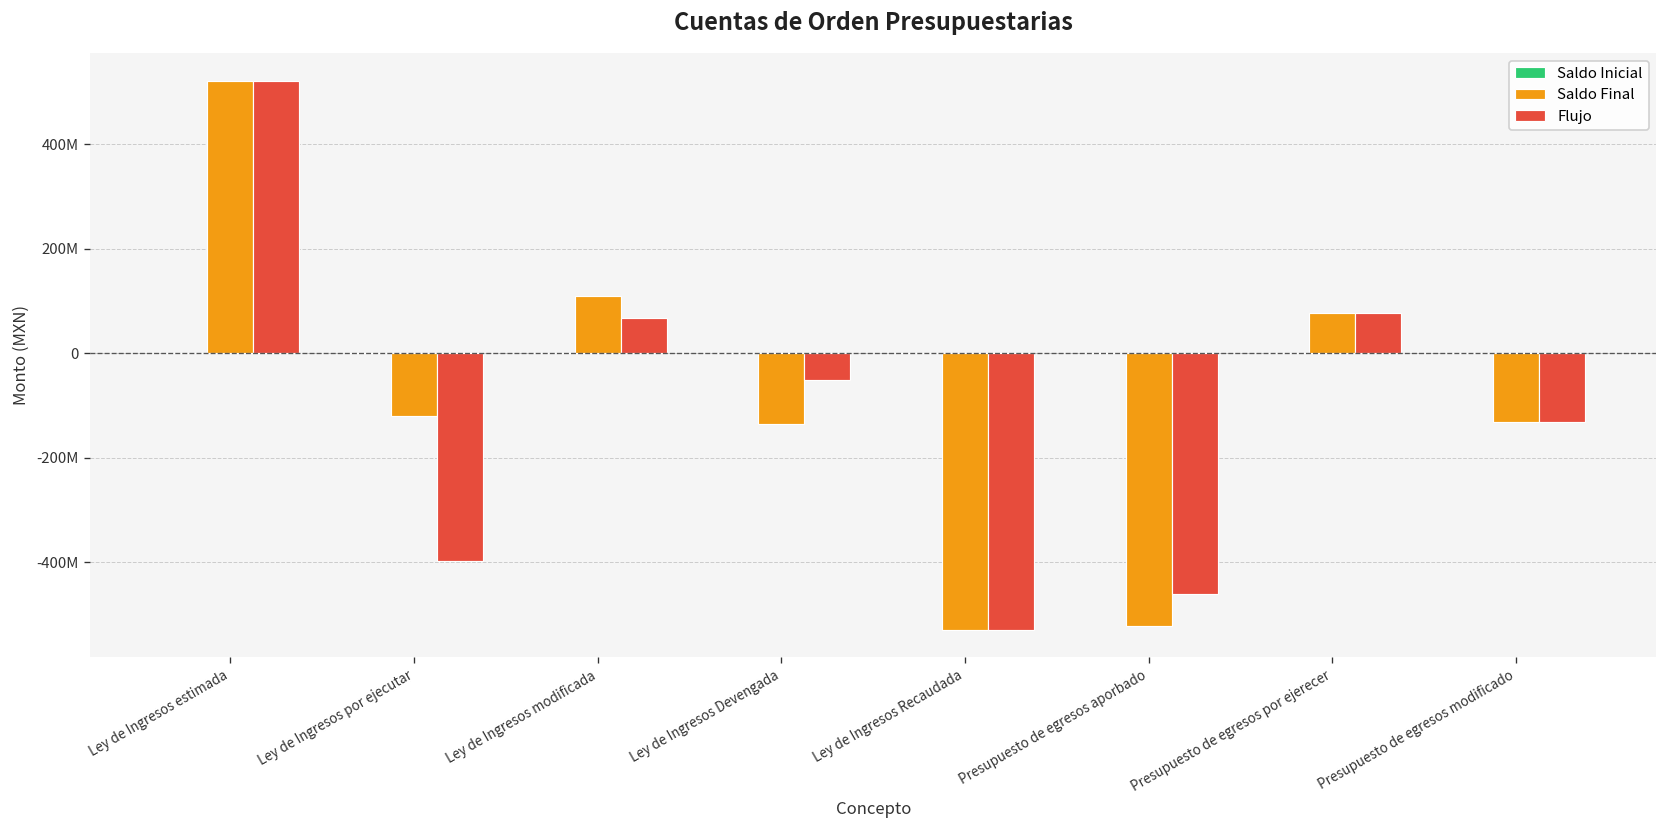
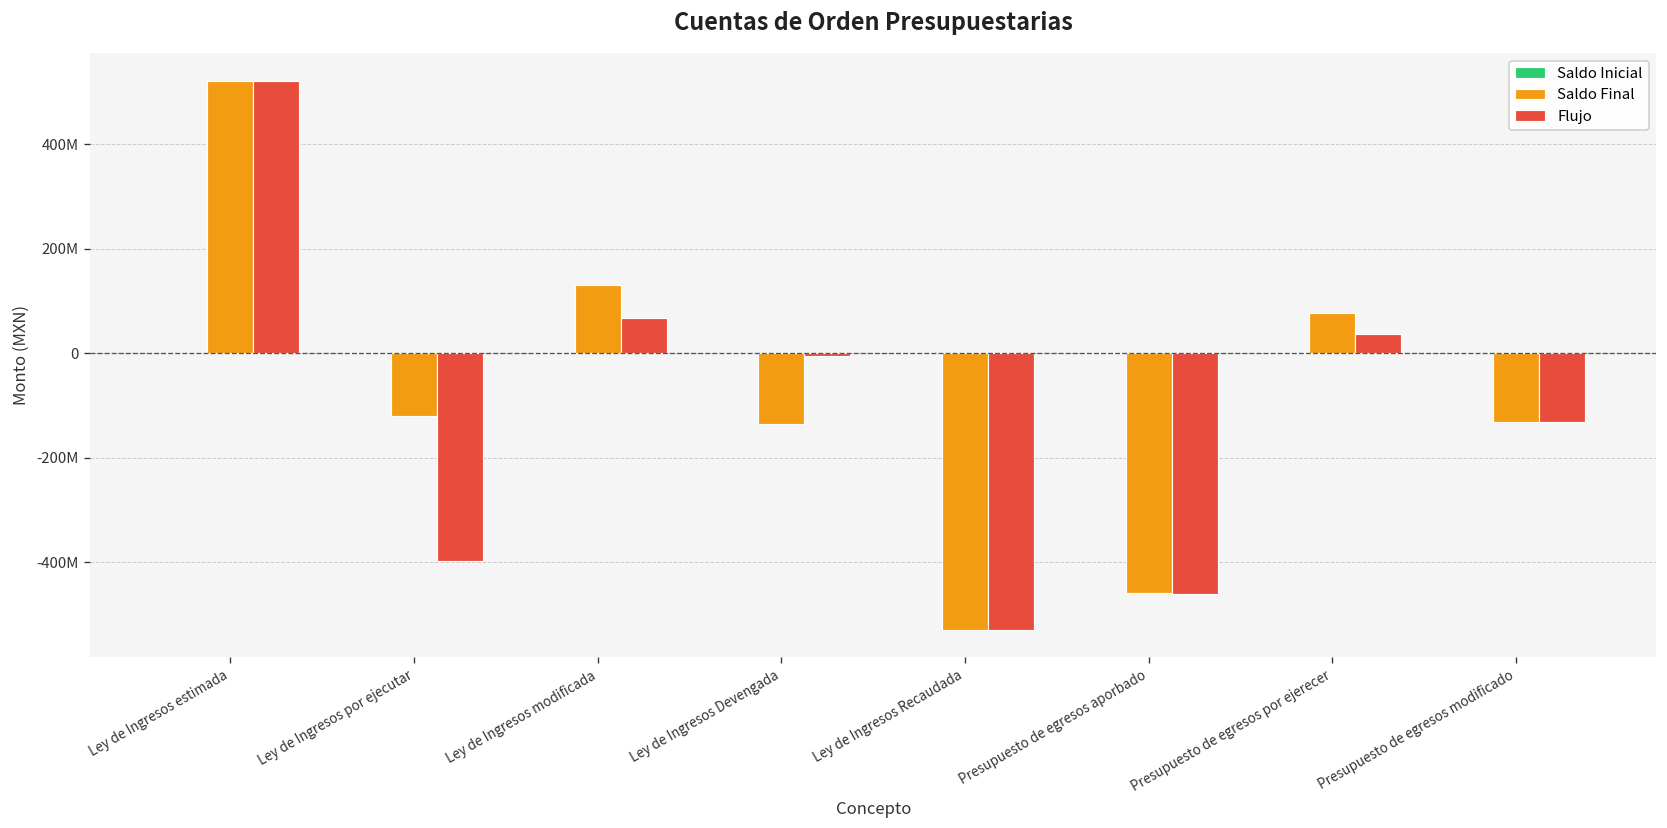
  {
    "Saldo Inicial": {
      "Ley de Ingresos estimada": 0,
      "Ley de Ingresos por ejecutar": 0,
      "Ley de Ingresos modificada": 0,
      "Ley de Ingresos Devengada": 0,
      "Ley de Ingresos Recaudada": 0,
      "Presupuesto de egresos aporbado": 0,
      "Presupuesto de egresos por ejerecer": 0,
      "Presupuesto de egresos modificado": 0
    },
    "Saldo Final": {
      "Ley de Ingresos estimada": 520000000,
      "Ley de Ingresos por ejecutar": -120000000,
-     "Ley de Ingresos modificada": 110000000,
+     "Ley de Ingresos modificada": 130000000,
      "Ley de Ingresos Devengada": -140000000,
      "Ley de Ingresos Recaudada": -530000000,
-     "Presupuesto de egresos aporbado": -520000000,
+     "Presupuesto de egresos aporbado": -460000000,
      "Presupuesto de egresos por ejerecer": 80000000,
      "Presupuesto de egresos modificado": -130000000
    },
    "Flujo": {
      "Ley de Ingresos estimada": 520000000,
      "Ley de Ingresos por ejecutar": -400000000,
      "Ley de Ingresos modificada": 70000000,
-     "Ley de Ingresos Devengada": -50000000,
+     "Ley de Ingresos Devengada": 0,
      "Ley de Ingresos Recaudada": -530000000,
      "Presupuesto de egresos aporbado": -460000000,
-     "Presupuesto de egresos por ejerecer": 80000000,
+     "Presupuesto de egresos por ejerecer": 40000000,
      "Presupuesto de egresos modificado": -130000000
    }
  }
